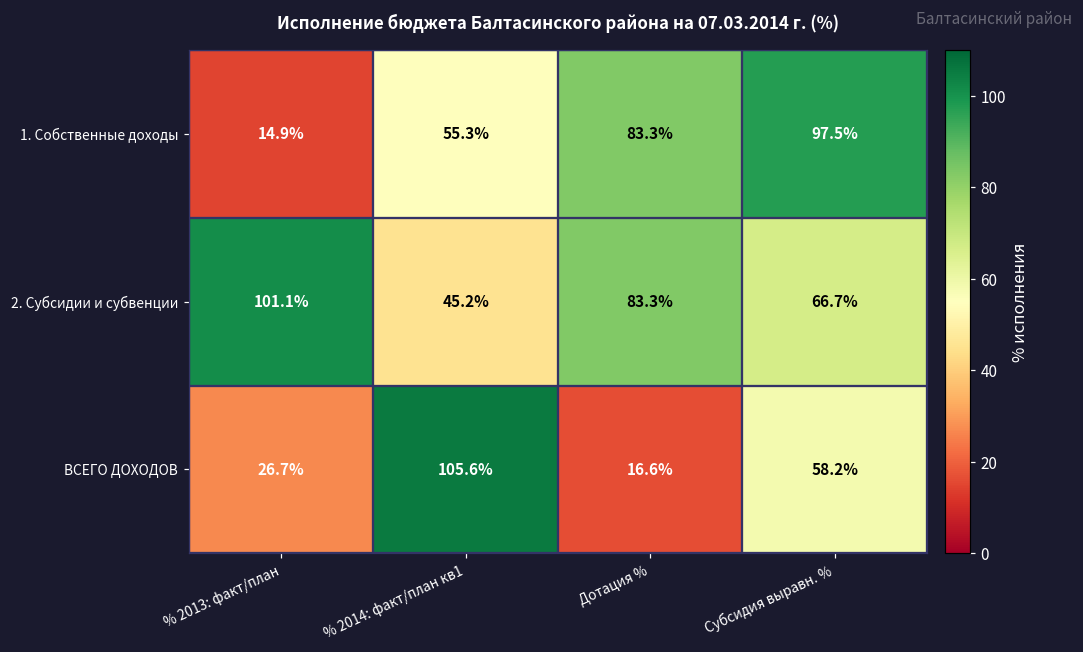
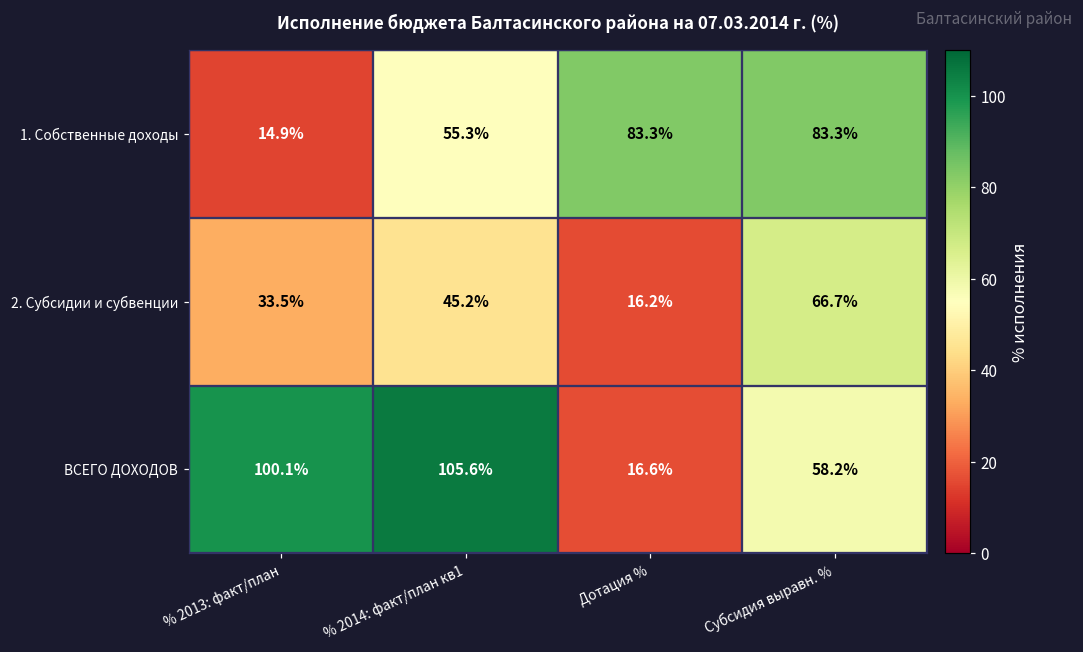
  {
    "1. Собственные доходы": {
      "% 2013: факт/план": "14.9%",
      "% 2014: факт/план кв1": "55.3%",
      "Дотация %": "83.3%",
-     "Субсидия выравн. %": "97.5%"
+     "Субсидия выравн. %": "83.3%"
    },
    "2. Субсидии и субвенции": {
-     "% 2013: факт/план": "101.1%",
+     "% 2013: факт/план": "33.5%",
      "% 2014: факт/план кв1": "45.2%",
-     "Дотация %": "83.3%",
+     "Дотация %": "16.2%",
      "Субсидия выравн. %": "66.7%"
    },
    "ВСЕГО ДОХОДОВ": {
-     "% 2013: факт/план": "26.7%",
+     "% 2013: факт/план": "100.1%",
      "% 2014: факт/план кв1": "105.6%",
      "Дотация %": "16.6%",
      "Субсидия выравн. %": "58.2%"
    }
  }
